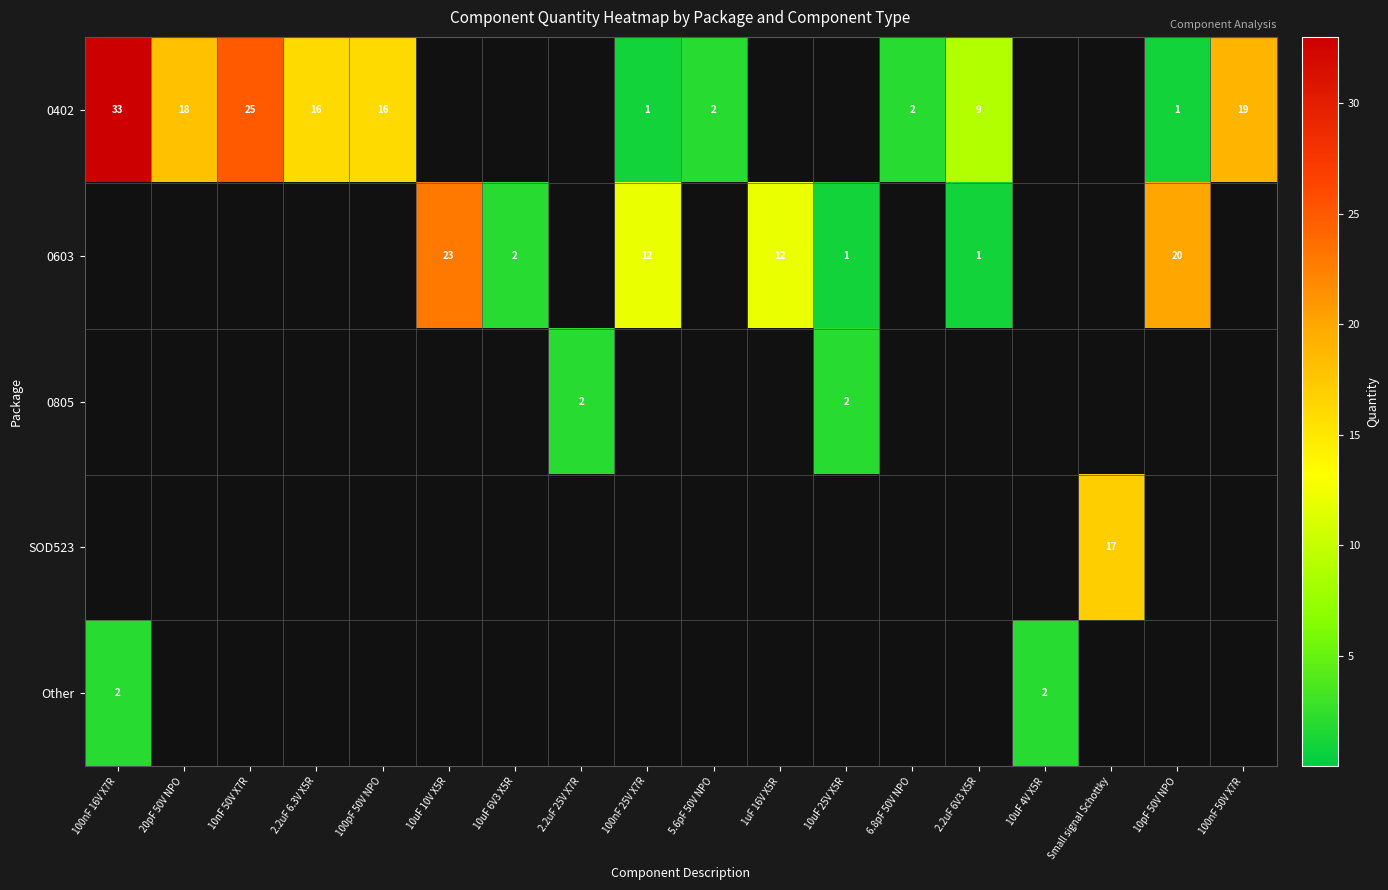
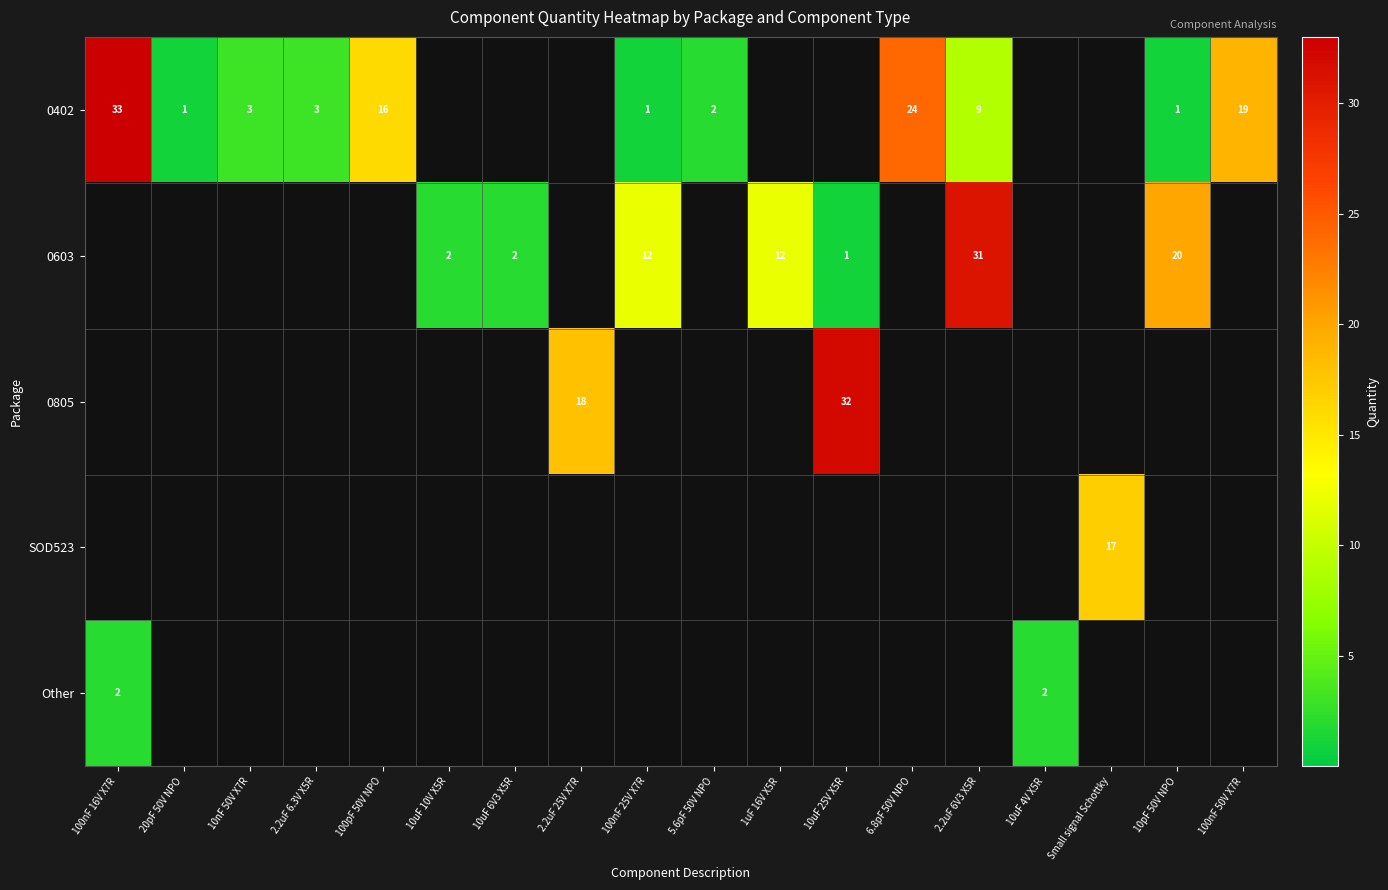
  {
    "0402": {
      "100nF 16V X7R": 33,
-     "20pF 50V NPO": 18,
-     "10nF 50V X7R": 25,
-     "2.2uF 6.3V X5R": 16,
+     "20pF 50V NPO": 1,
+     "10nF 50V X7R": 3,
+     "2.2uF 6.3V X5R": 3,
      "100pF 50V NPO": 16,
      "100nF 25V X7R": 1,
      "5.6pF 50V NPO": 2,
-     "6.8pF 50V NPO": 2,
+     "6.8pF 50V NPO": 24,
      "2.2uF 6V3 X5R": 9,
      "10pF 50V NPO": 1,
      "100nF 50V X7R": 19
    },
    "0603": {
-     "10uF 10V X5R": 23,
+     "10uF 10V X5R": 2,
      "10uF 6V3 X5R": 2,
      "100nF 25V X7R": 12,
      "1uF 16V X5R": 12,
      "10uF 25V X5R": 1,
-     "2.2uF 6V3 X5R": 1,
+     "2.2uF 6V3 X5R": 31,
      "10pF 50V NPO": 20
    },
    "0805": {
-     "2.2uF 25V X7R": 2,
-     "10uF 25V X5R": 2
+     "2.2uF 25V X7R": 18,
+     "10uF 25V X5R": 32
    },
    "SOD523": {
      "Small signal Schottky": 17
    },
    "Other": {
      "100nF 16V X7R": 2,
      "10uF 4V X5R": 2
    }
  }
